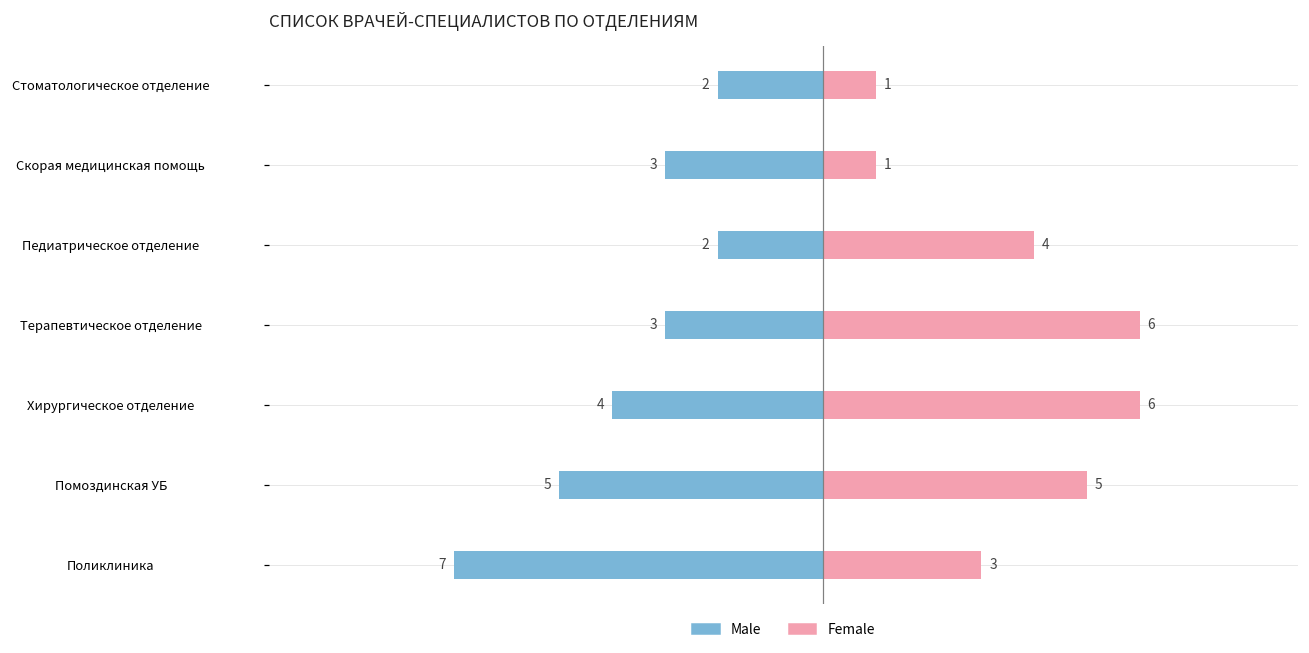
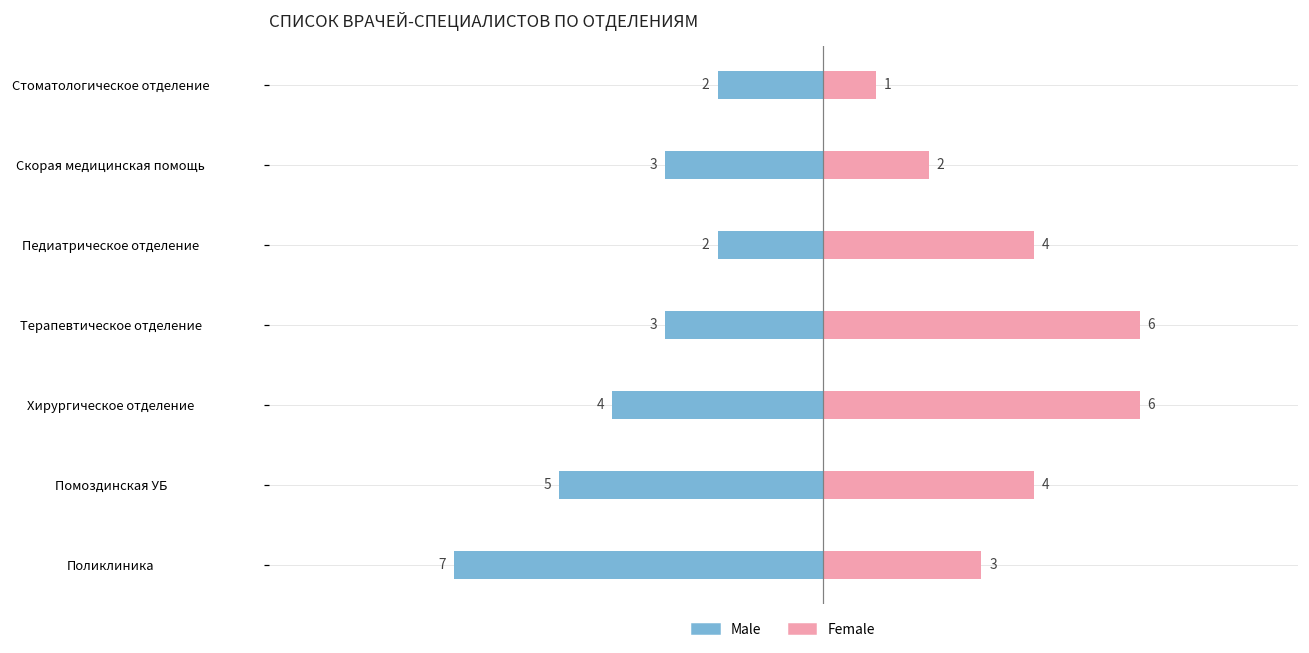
  {
    "Female": {
      "Стоматологическое отделение": 1,
-     "Скорая медицинская помощь": 1,
+     "Скорая медицинская помощь": 2,
      "Педиатрическое отделение": 4,
      "Терапевтическое отделение": 6,
      "Хирургическое отделение": 6,
-     "Помоздинская УБ": 5,
+     "Помоздинская УБ": 4,
      "Поликлиника": 3
    }
  }
